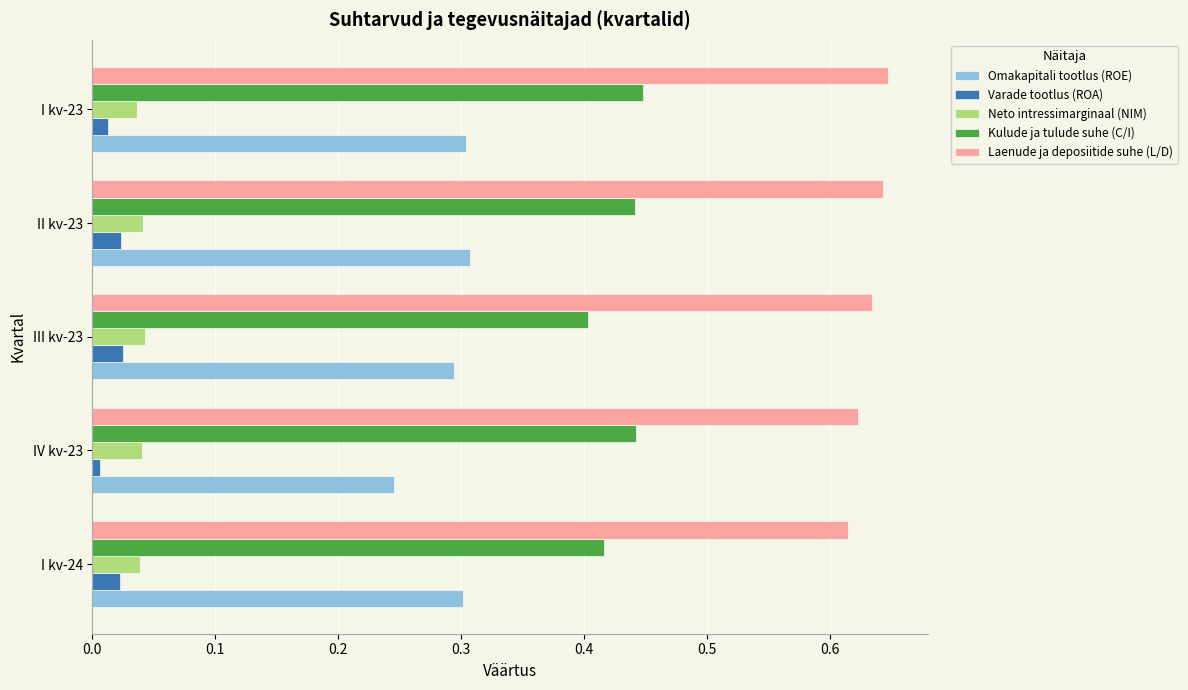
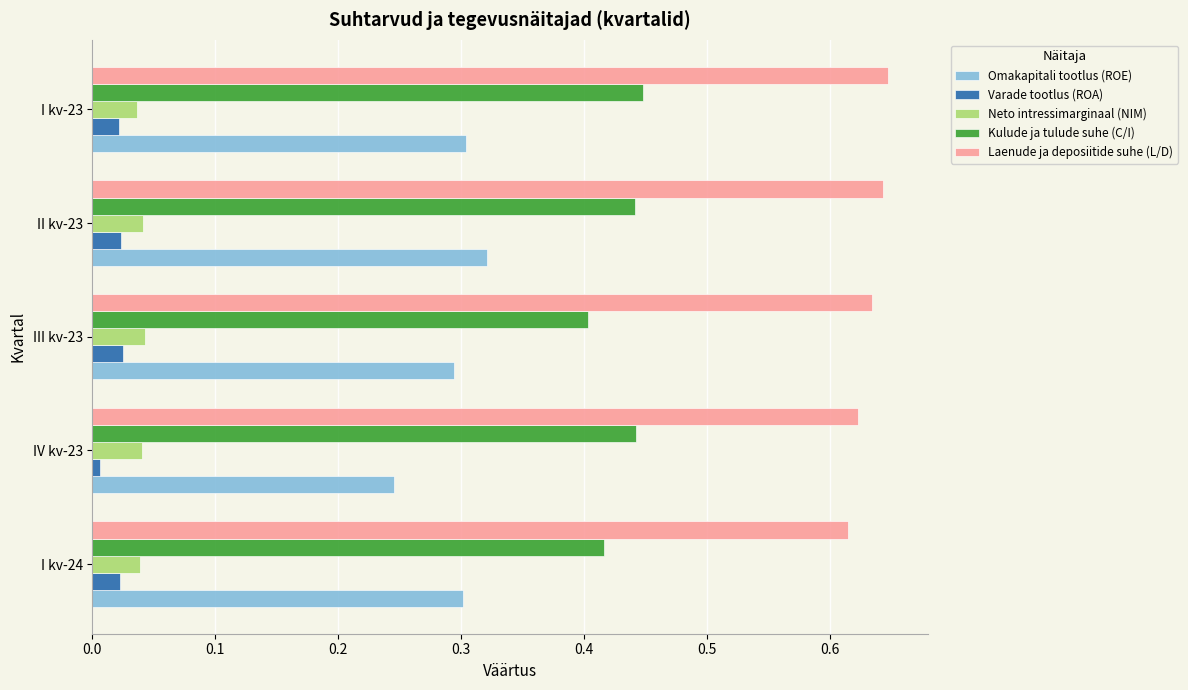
  {
    "Omakapitali tootlus (ROE)": {
      "I kv-23": 0.304,
-     "II kv-23": 0.307,
+     "II kv-23": 0.321,
      "III kv-23": 0.294,
      "IV kv-23": 0.245,
      "I kv-24": 0.301
    },
    "Varade tootlus (ROA)": {
-     "I kv-23": 0.013,
+     "I kv-23": 0.022,
      "II kv-23": 0.023,
      "III kv-23": 0.024,
      "IV kv-23": 0.006,
      "I kv-24": 0.022
    },
    "Neto intressimarginaal (NIM)": {
      "I kv-23": 0.036,
      "II kv-23": 0.041,
      "III kv-23": 0.043,
      "IV kv-23": 0.040,
      "I kv-24": 0.038
    },
    "Kulude ja tulude suhe (C/I)": {
      "I kv-23": 0.448,
      "II kv-23": 0.441,
      "III kv-23": 0.403,
      "IV kv-23": 0.442,
      "I kv-24": 0.416
    },
    "Laenude ja deposiitide suhe (L/D)": {
      "I kv-23": 0.647,
      "II kv-23": 0.643,
      "III kv-23": 0.634,
      "IV kv-23": 0.623,
      "I kv-24": 0.614
    }
  }
